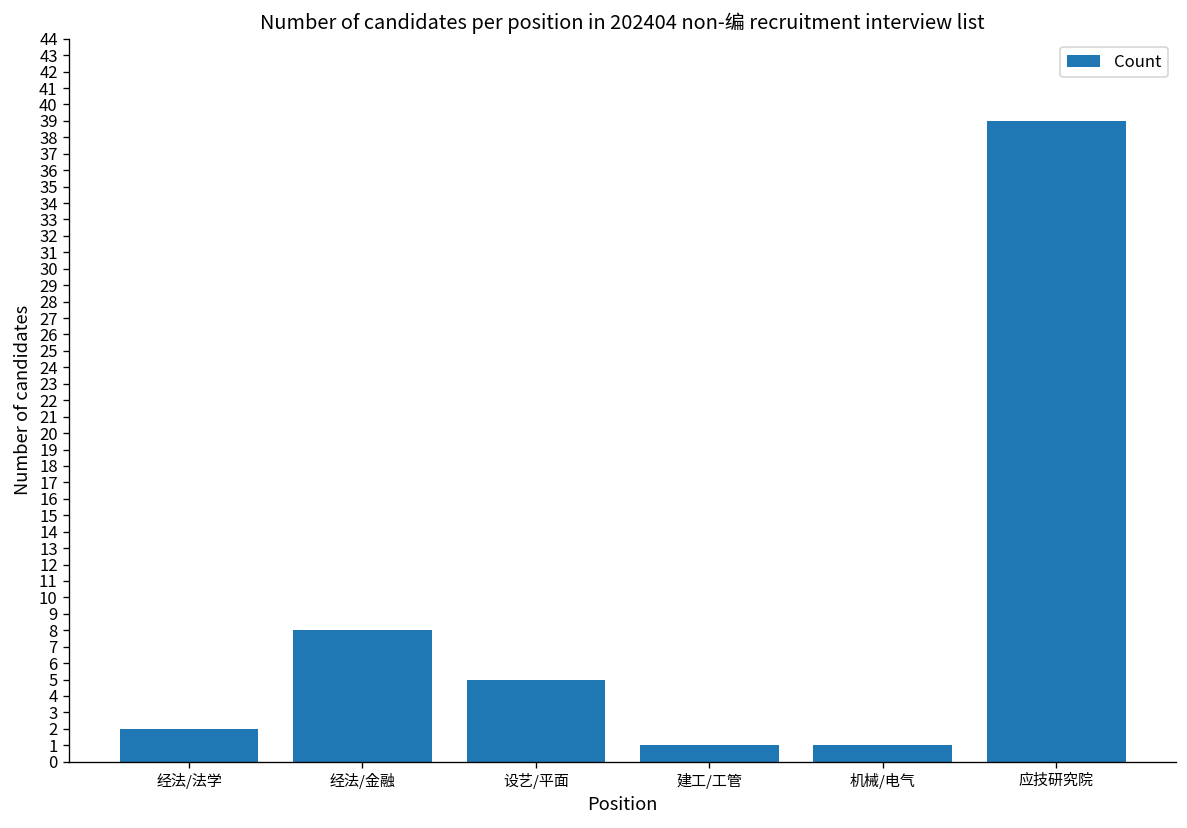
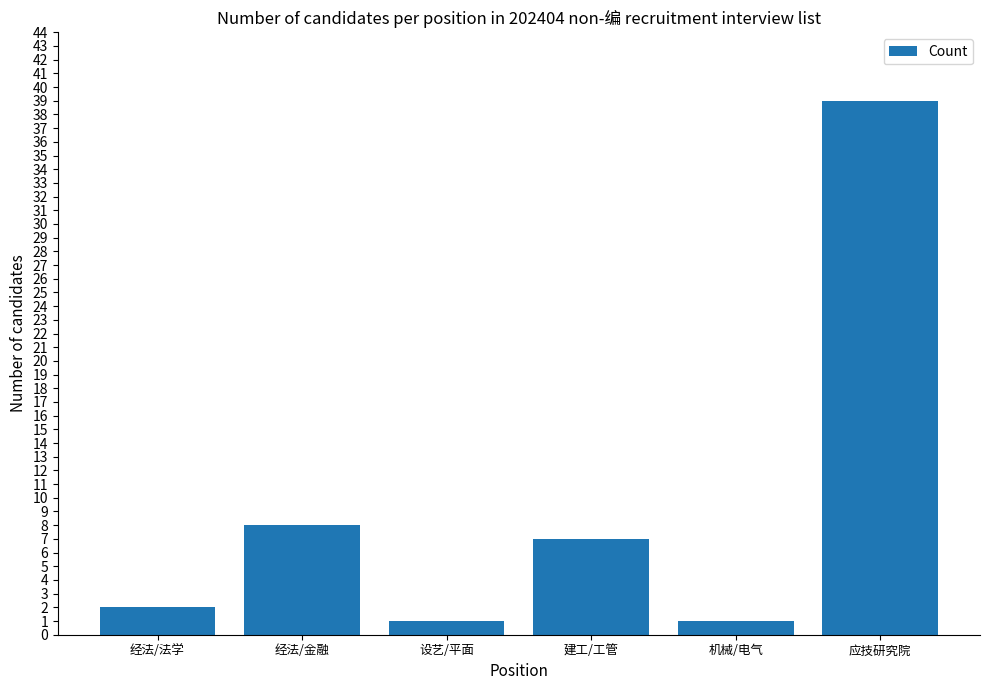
  {
    "经法/法学": 2,
    "经法/金融": 8,
-   "设艺/平面": 5,
-   "建工/工管": 1,
+   "设艺/平面": 1,
+   "建工/工管": 7,
    "机械/电气": 1,
    "应技研究院": 39
  }
